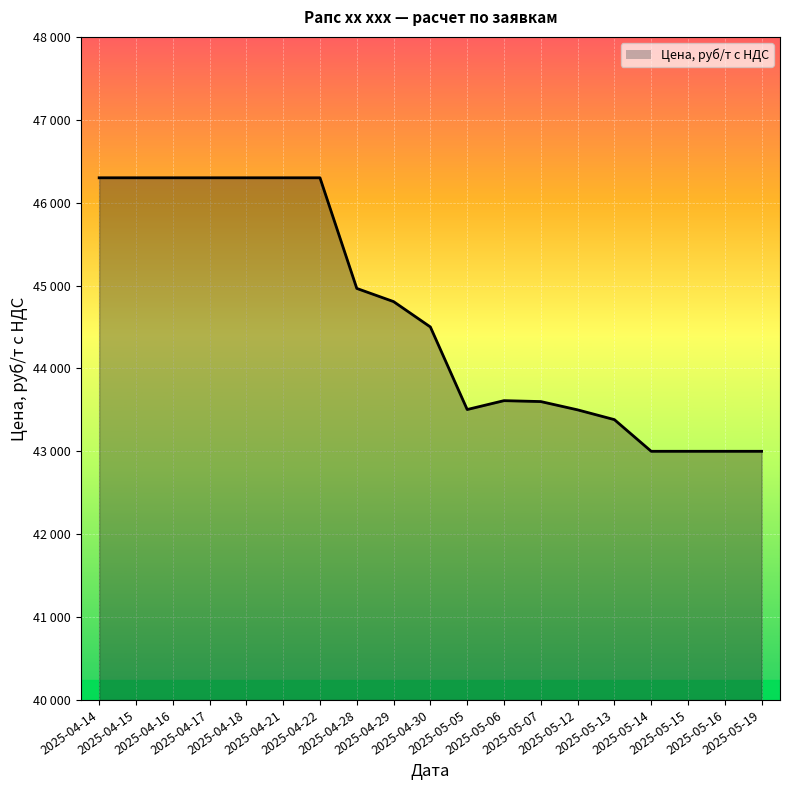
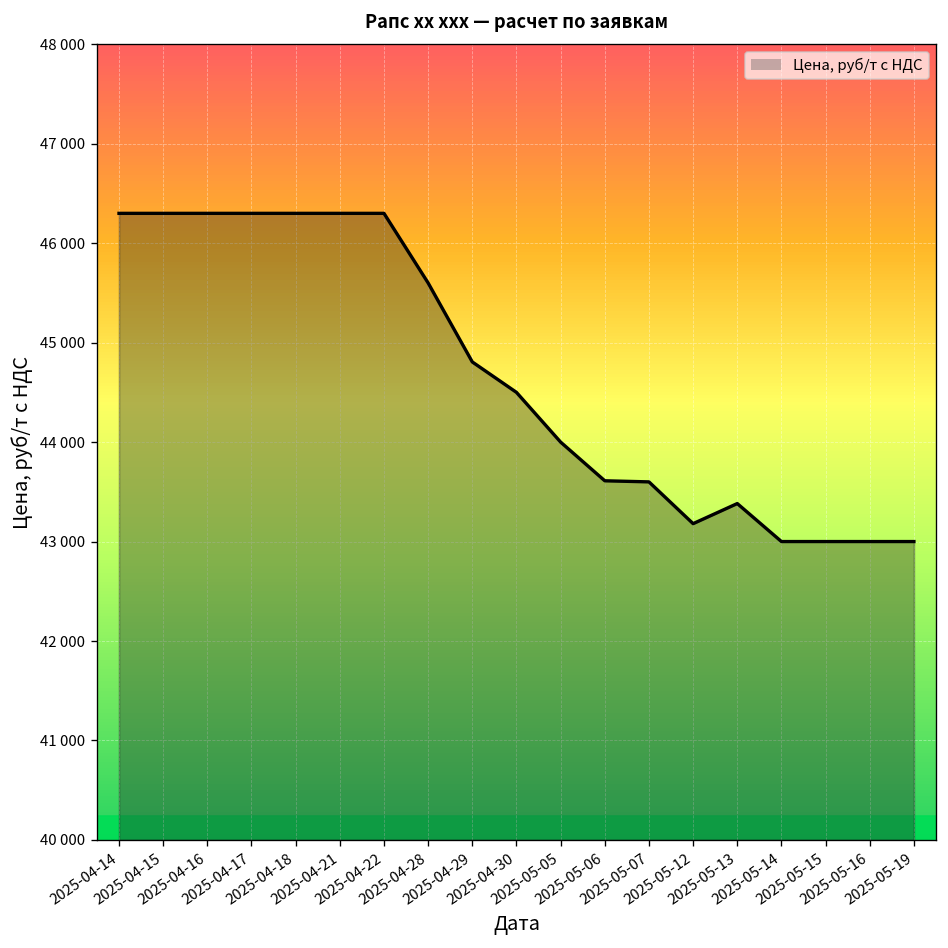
  {
    "2025-04-14": 46300,
    "2025-04-15": 46300,
    "2025-04-16": 46300,
    "2025-04-17": 46300,
    "2025-04-18": 46300,
    "2025-04-21": 46300,
    "2025-04-22": 46300,
-   "2025-04-28": 45000,
+   "2025-04-28": 45600,
    "2025-04-29": 44800,
    "2025-04-30": 44500,
-   "2025-05-05": 43500,
+   "2025-05-05": 44000,
    "2025-05-06": 43600,
    "2025-05-07": 43600,
-   "2025-05-12": 43500,
+   "2025-05-12": 43200,
    "2025-05-13": 43400,
    "2025-05-14": 43000,
    "2025-05-15": 43000,
    "2025-05-16": 43000,
    "2025-05-19": 43000
  }
